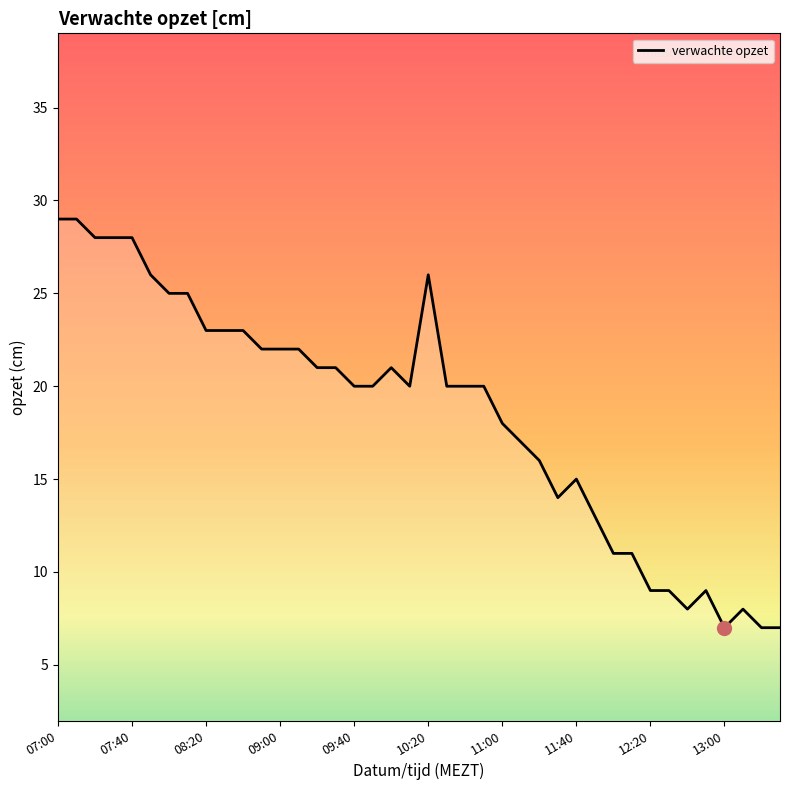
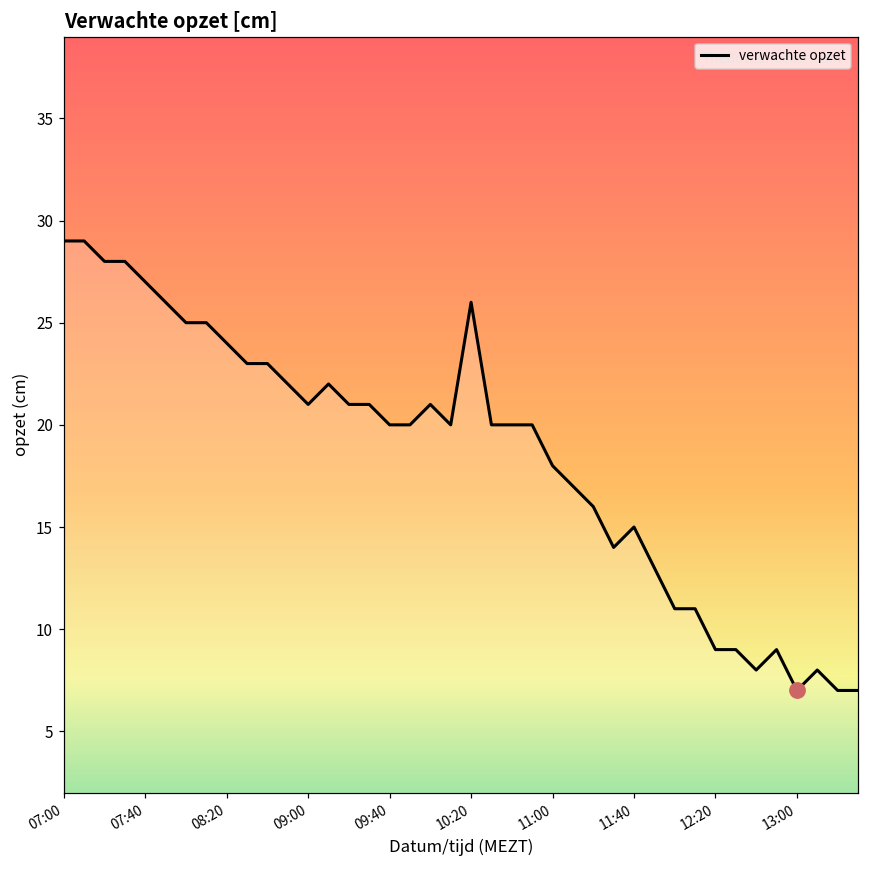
  {
    "verwachte opzet": {
      "07:00": 29,
-     "07:40": 28,
-     "08:20": 23,
-     "09:00": 22,
+     "07:40": 27,
+     "08:20": 24,
+     "09:00": 21,
      "09:40": 20,
      "10:20": 26,
      "11:00": 18,
      "11:40": 15,
      "12:20": 9
    }
  }
